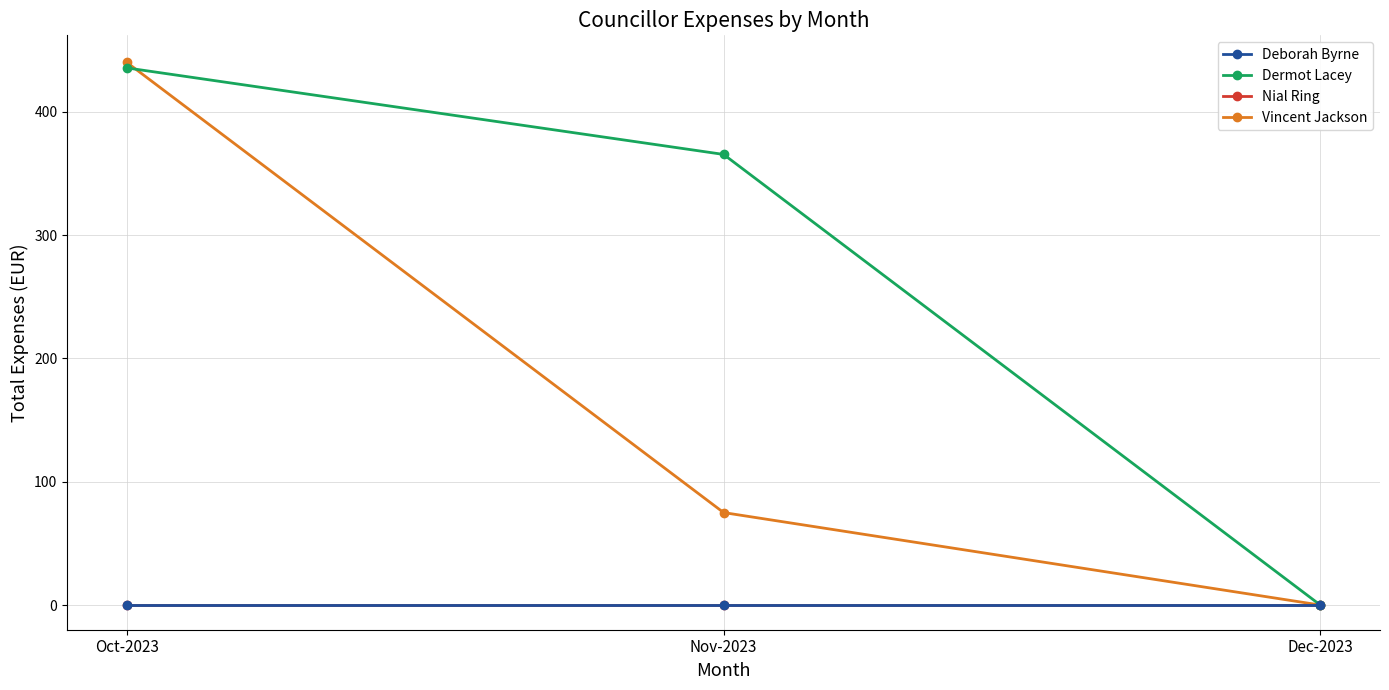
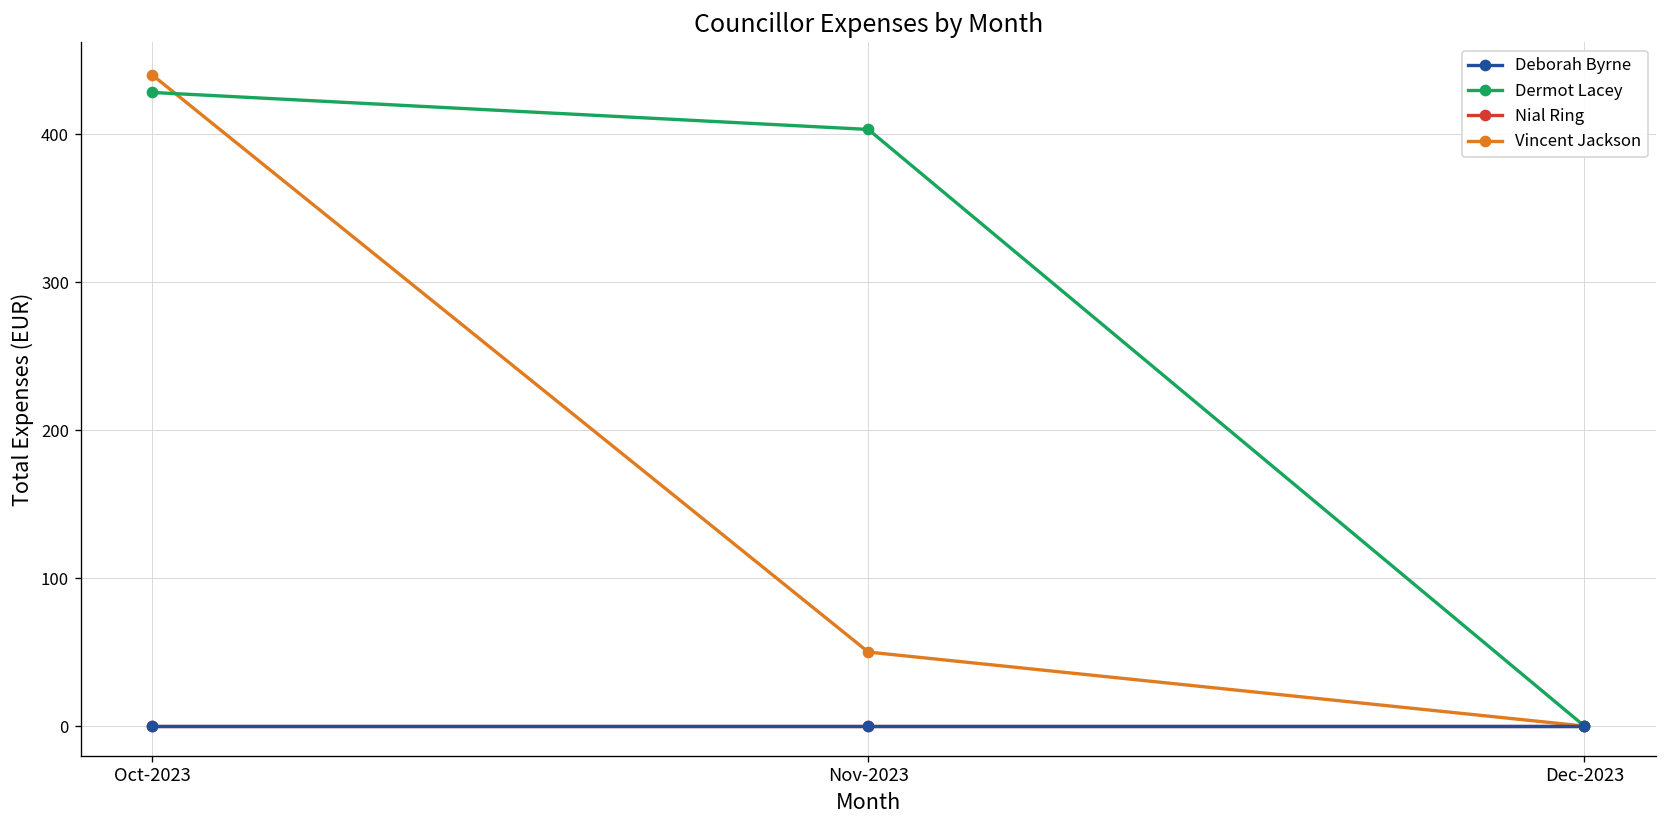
  {
    "Nial Ring": {
      "Oct-2023": 0,
      "Nov-2023": 0
    },
    "Dermot Lacey": {
-     "Oct-2023": 436,
-     "Nov-2023": 365
+     "Oct-2023": 428,
+     "Nov-2023": 403
    },
    "Vincent Jackson": {
      "Oct-2023": 440,
-     "Nov-2023": 75
+     "Nov-2023": 50
    }
  }
